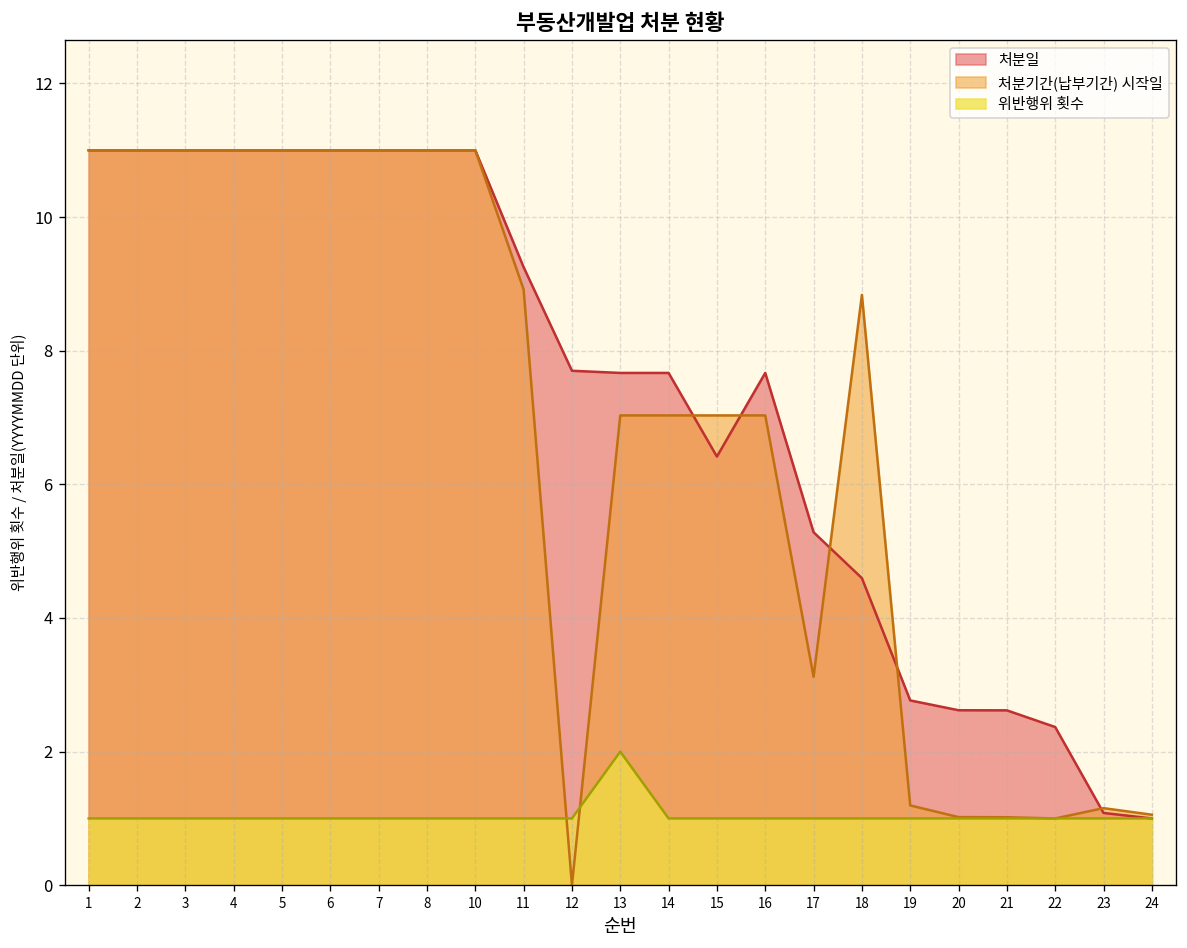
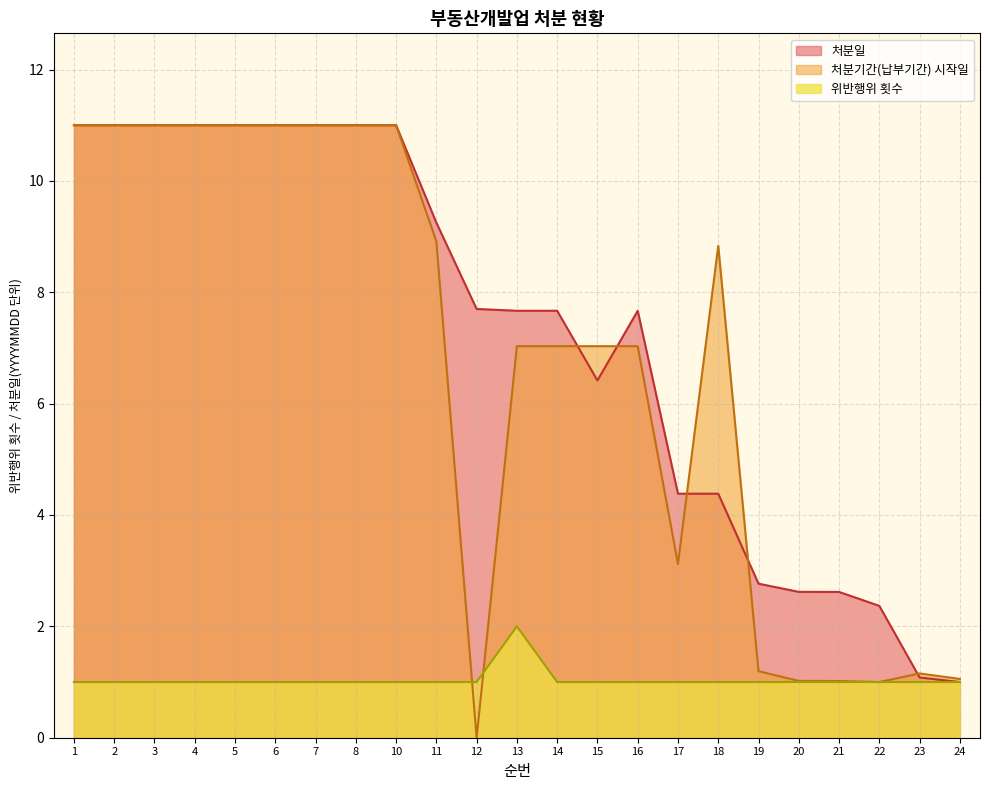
  {
    "처분일": {
      "11": 9.3,
      "12": 7.7,
      "13": 7.7,
      "14": 7.7,
      "15": 6.4,
      "16": 7.7,
-     "17": 5.3,
-     "18": 4.6,
+     "17": 4.4,
+     "18": 4.4,
      "19": 2.8,
      "20": 2.6,
      "21": 2.6,
      "22": 2.4,
      "23": 1.1
    }
  }
